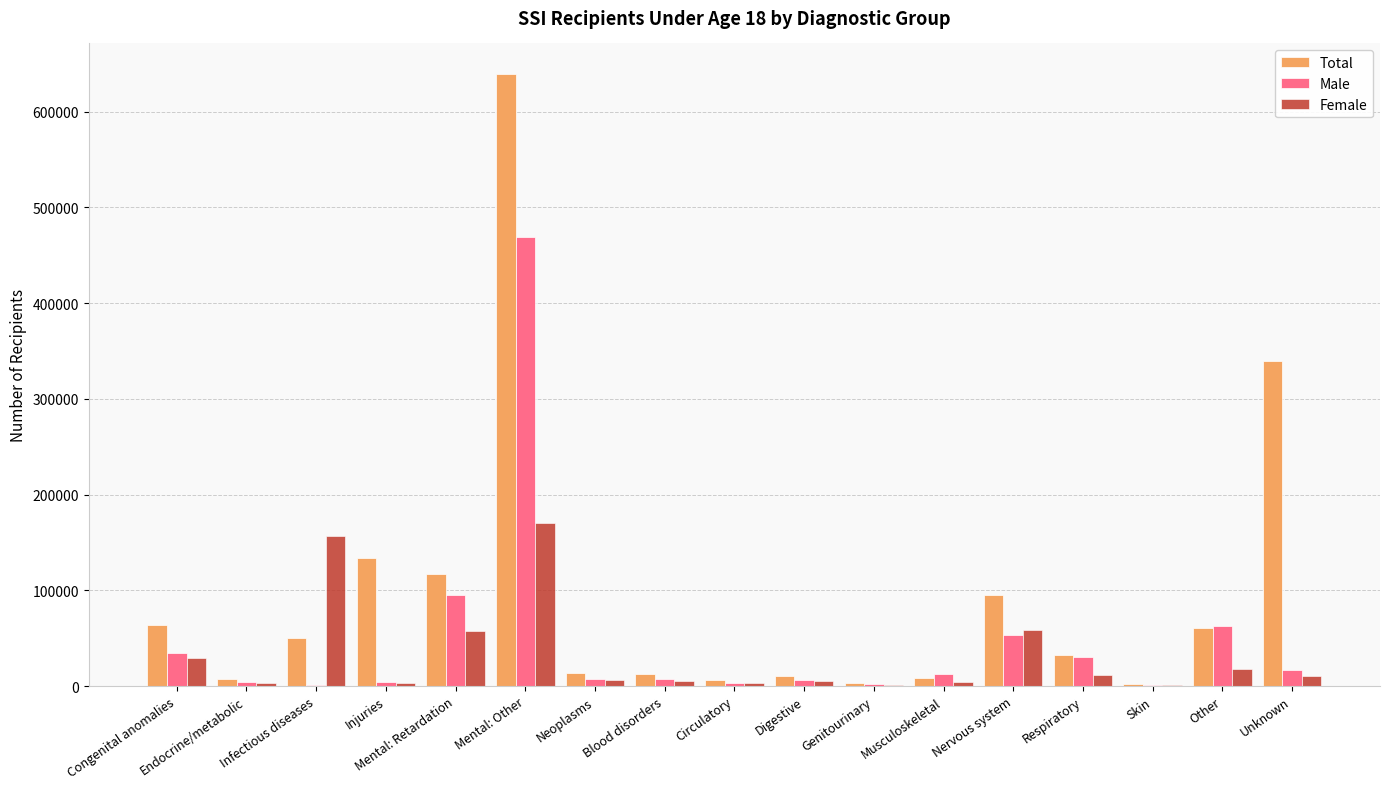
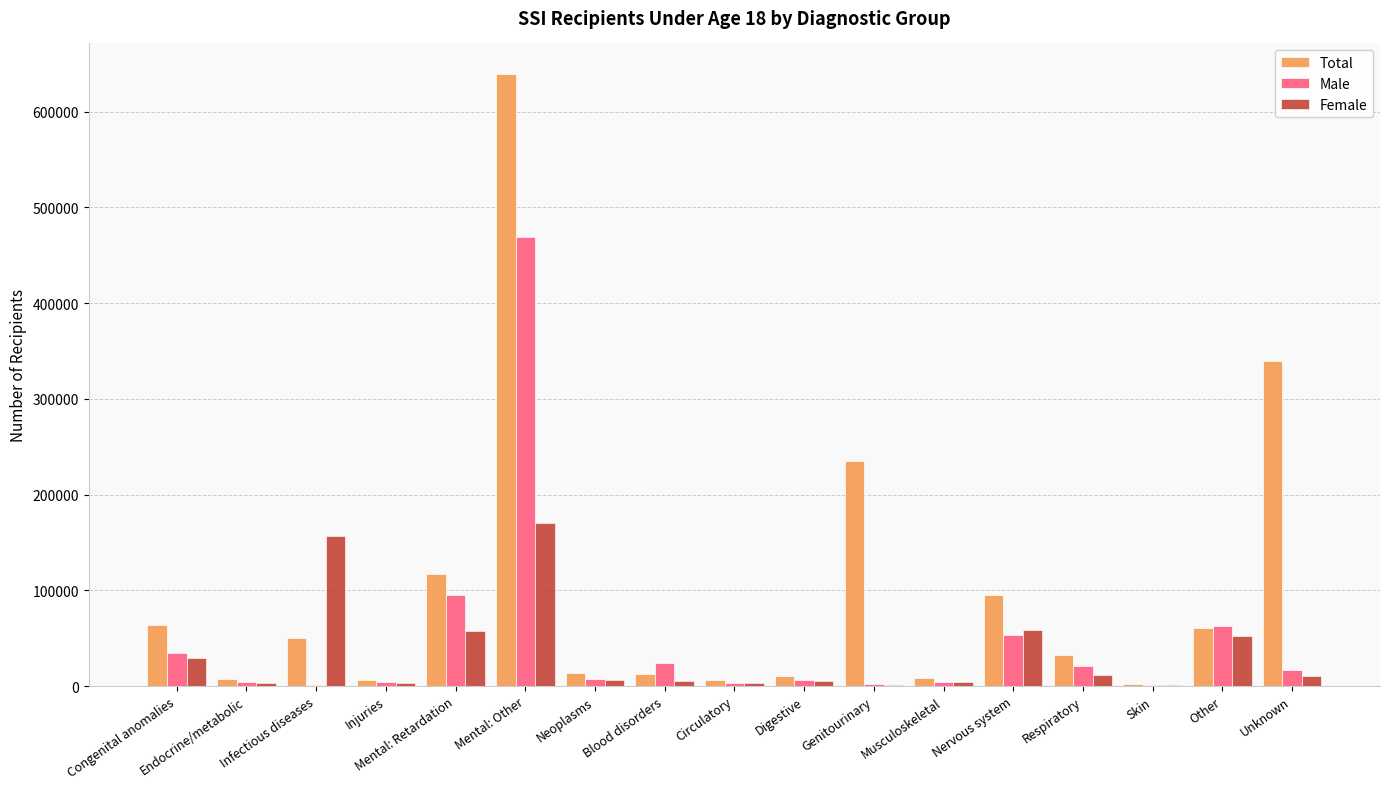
  {
    "Total": {
      "Congenital anomalies": 60000,
      "Endocrine/metabolic": 10000,
      "Infectious diseases": 50000,
-     "Injuries": 130000,
+     "Injuries": 10000,
      "Mental: Retardation": 120000,
      "Mental: Other": 640000,
      "Neoplasms": 10000,
      "Blood disorders": 10000,
      "Circulatory": 10000,
      "Digestive": 10000,
-     "Genitourinary": 0,
+     "Genitourinary": 240000,
      "Musculoskeletal": 10000,
      "Nervous system": 100000,
      "Respiratory": 30000,
      "Other": 60000,
      "Unknown": 340000
    },
    "Male": {
      "Congenital anomalies": 30000,
      "Endocrine/metabolic": 0,
      "Injuries": 0,
      "Mental: Retardation": 90000,
      "Mental: Other": 470000,
      "Neoplasms": 10000,
-     "Blood disorders": 10000,
+     "Blood disorders": 20000,
      "Circulatory": 0,
      "Digestive": 10000,
-     "Musculoskeletal": 10000,
+     "Musculoskeletal": 0,
      "Nervous system": 50000,
-     "Respiratory": 30000,
+     "Respiratory": 20000,
      "Other": 60000,
      "Unknown": 20000
    },
    "Female": {
      "Congenital anomalies": 30000,
      "Endocrine/metabolic": 0,
      "Infectious diseases": 160000,
      "Injuries": 0,
      "Mental: Retardation": 60000,
      "Mental: Other": 170000,
      "Neoplasms": 10000,
      "Blood disorders": 10000,
      "Circulatory": 0,
      "Digestive": 10000,
      "Musculoskeletal": 0,
      "Nervous system": 60000,
      "Respiratory": 10000,
-     "Other": 20000,
+     "Other": 50000,
      "Unknown": 10000
    }
  }
